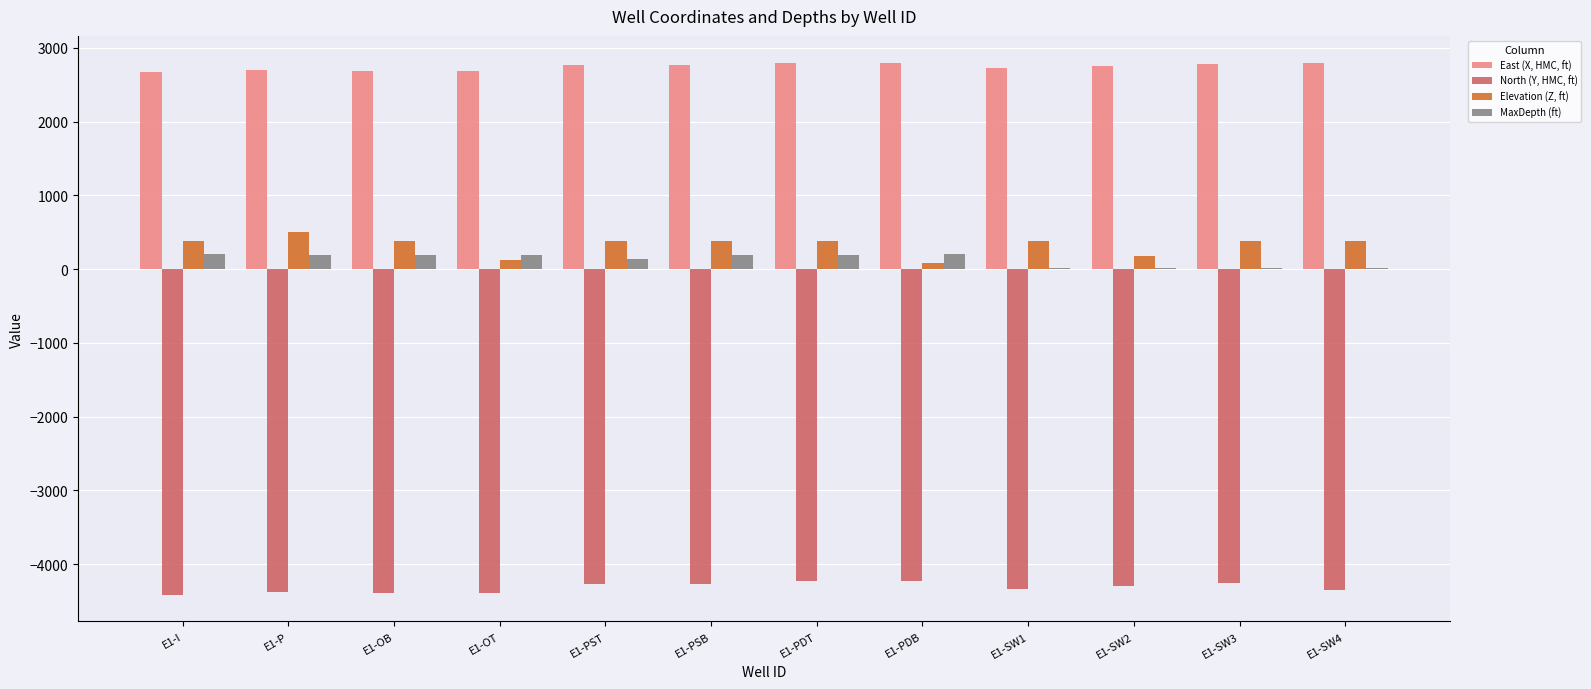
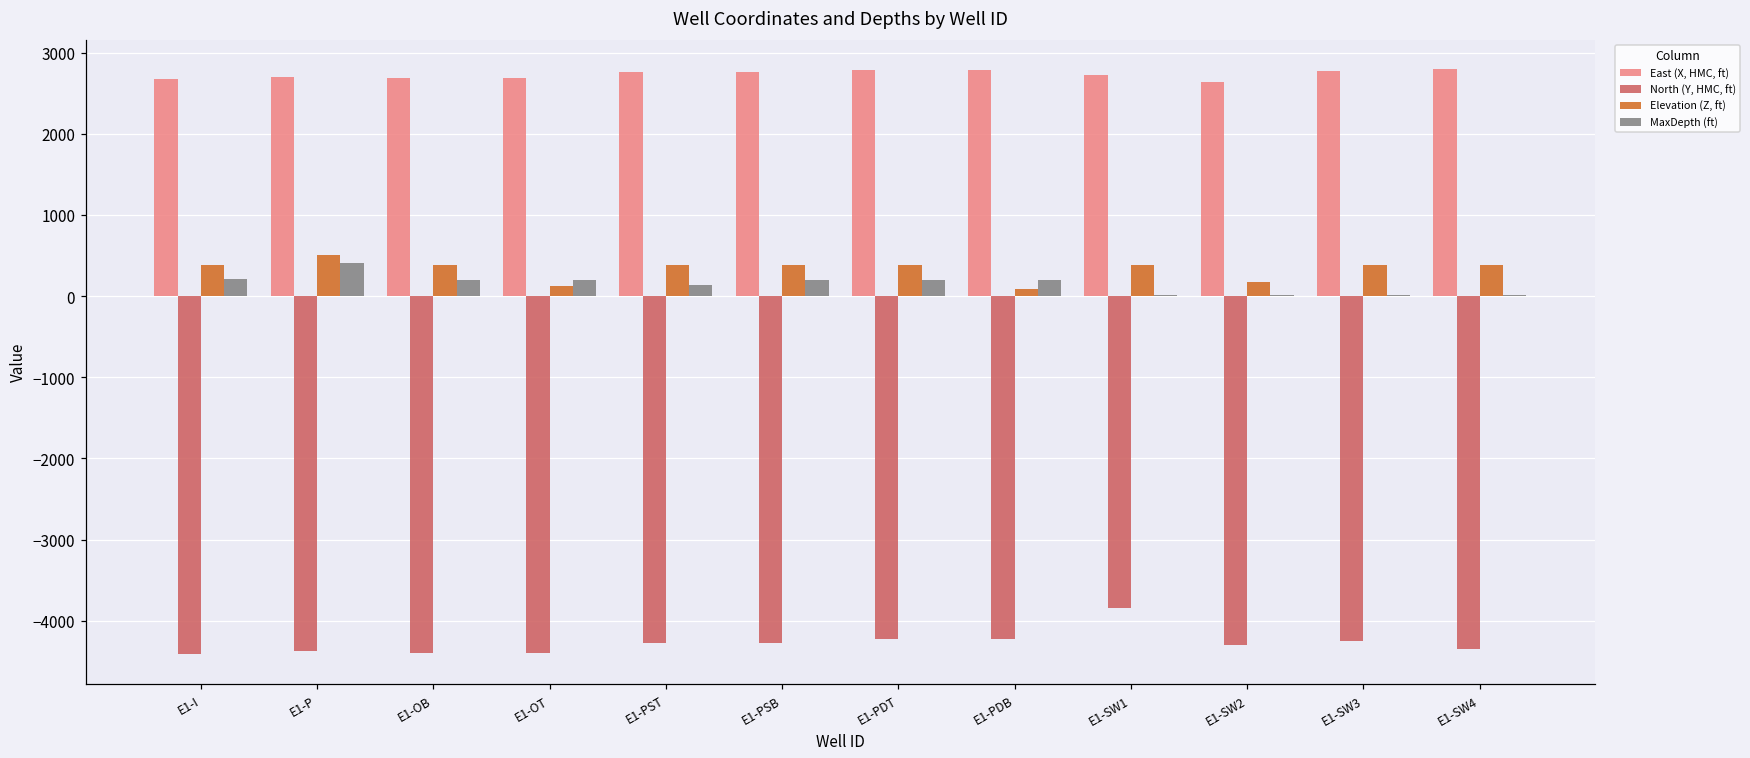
  {
    "East (X, HMC, ft)": {
      "E1-I": 2700,
      "E1-P": 2700,
      "E1-OB": 2700,
      "E1-OT": 2700,
      "E1-PST": 2800,
      "E1-PSB": 2800,
      "E1-PDT": 2800,
      "E1-PDB": 2800,
      "E1-SW1": 2700,
-     "E1-SW2": 2700,
+     "E1-SW2": 2600,
      "E1-SW3": 2800,
      "E1-SW4": 2800
    },
    "North (Y, HMC, ft)": {
      "E1-I": -4400,
      "E1-P": -4400,
      "E1-OB": -4400,
      "E1-OT": -4400,
      "E1-PST": -4300,
      "E1-PSB": -4300,
      "E1-PDT": -4200,
      "E1-PDB": -4200,
-     "E1-SW1": -4300,
+     "E1-SW1": -3800,
      "E1-SW2": -4300,
      "E1-SW3": -4300,
      "E1-SW4": -4400
    },
    "Elevation (Z, ft)": {
      "E1-I": 400,
      "E1-P": 500,
      "E1-OB": 400,
      "E1-OT": 100,
      "E1-PST": 400,
      "E1-PSB": 400,
      "E1-PDT": 400,
      "E1-PDB": 100,
      "E1-SW1": 400,
      "E1-SW2": 200,
      "E1-SW3": 400,
      "E1-SW4": 400
    },
    "MaxDepth (ft)": {
      "E1-I": 200,
-     "E1-P": 200,
+     "E1-P": 400,
      "E1-OB": 200,
      "E1-OT": 200,
      "E1-PST": 100,
      "E1-PSB": 200,
      "E1-PDT": 200,
      "E1-PDB": 200
    }
  }
